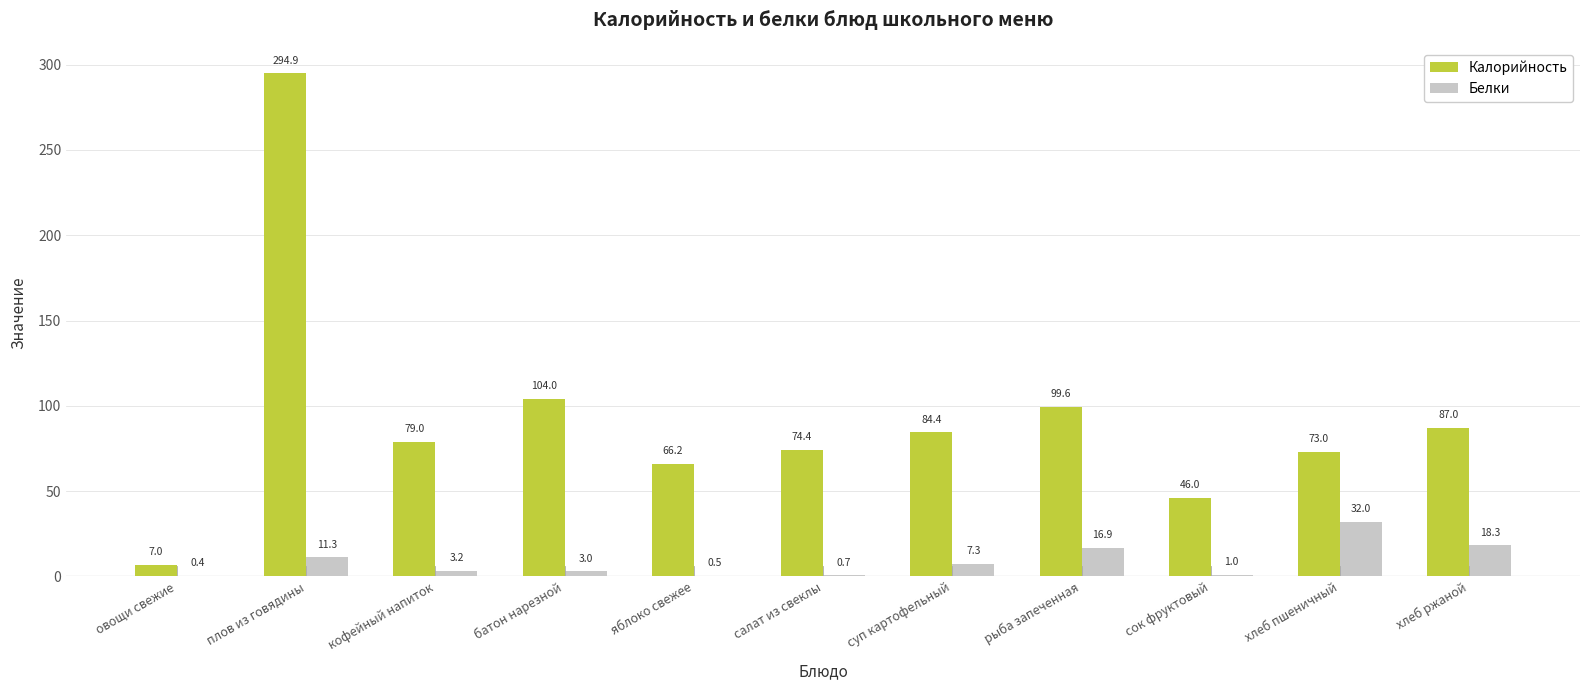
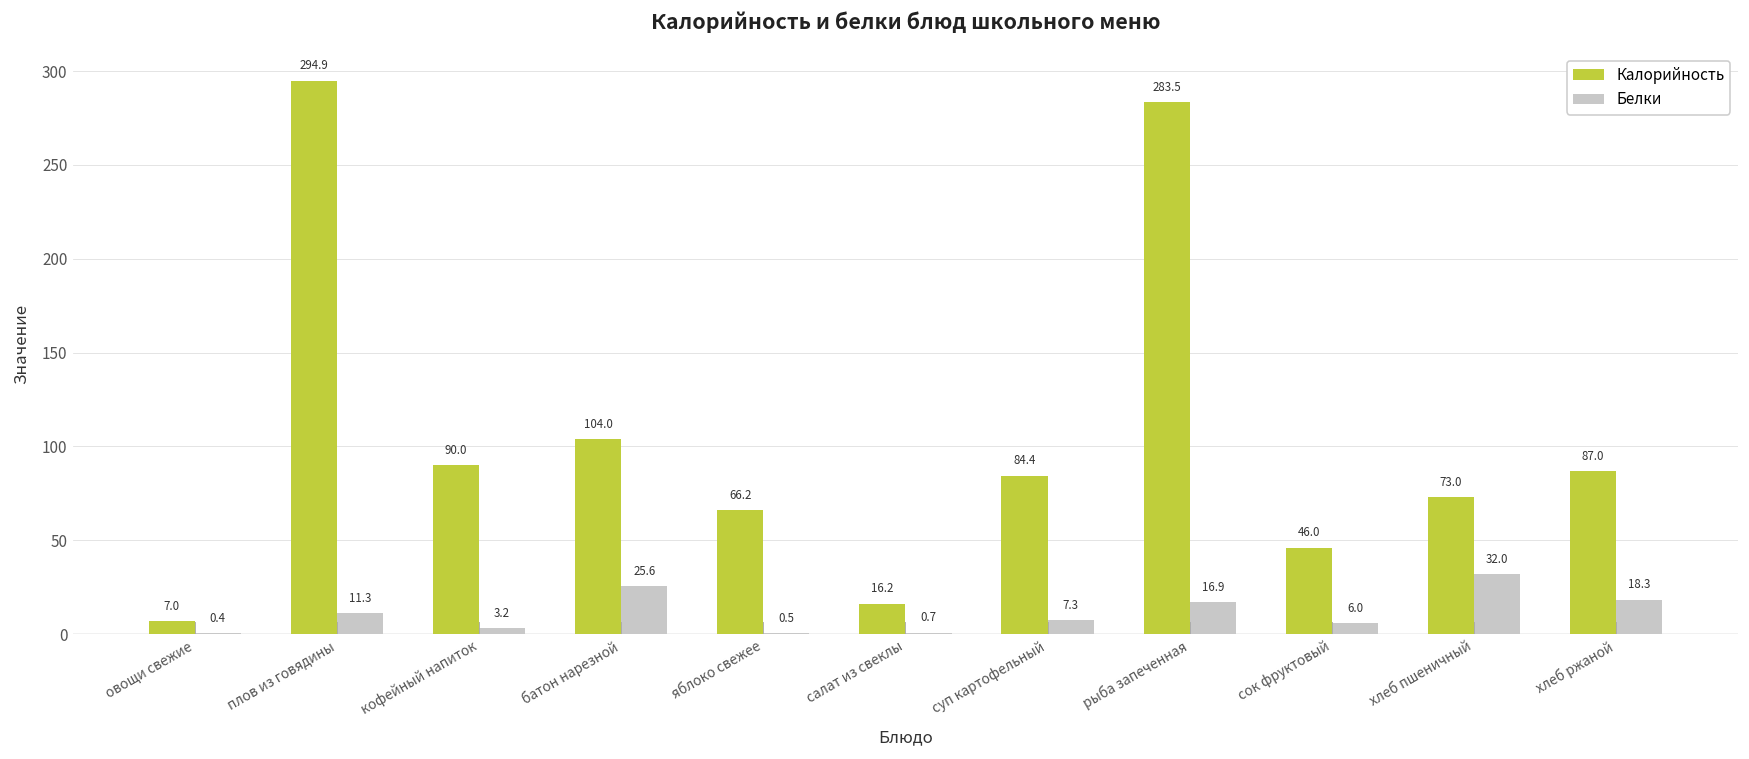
  {
    "Калорийность": {
      "овощи свежие": 7.0,
      "плов из говядины": 294.9,
-     "кофейный напиток": 79.0,
+     "кофейный напиток": 90.0,
      "батон нарезной": 104.0,
      "яблоко свежее": 66.2,
-     "салат из свеклы": 74.4,
+     "салат из свеклы": 16.2,
      "суп картофельный": 84.4,
-     "рыба запеченная": 99.6,
+     "рыба запеченная": 283.5,
      "сок фруктовый": 46.0,
      "хлеб пшеничный": 73.0,
      "хлеб ржаной": 87.0
    },
    "Белки": {
      "овощи свежие": 0.4,
      "плов из говядины": 11.3,
      "кофейный напиток": 3.2,
-     "батон нарезной": 3.0,
+     "батон нарезной": 25.6,
      "яблоко свежее": 0.5,
      "салат из свеклы": 0.7,
      "суп картофельный": 7.3,
      "рыба запеченная": 16.9,
-     "сок фруктовый": 1.0,
+     "сок фруктовый": 6.0,
      "хлеб пшеничный": 32.0,
      "хлеб ржаной": 18.3
    }
  }
